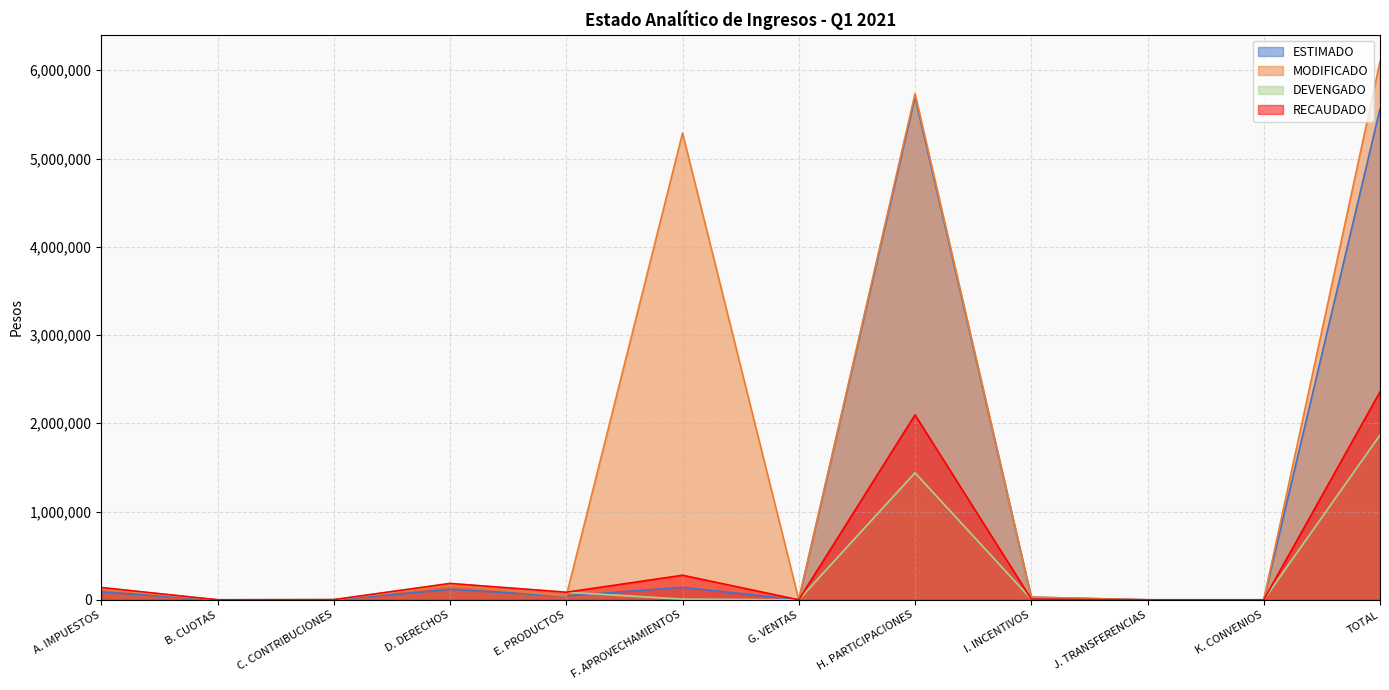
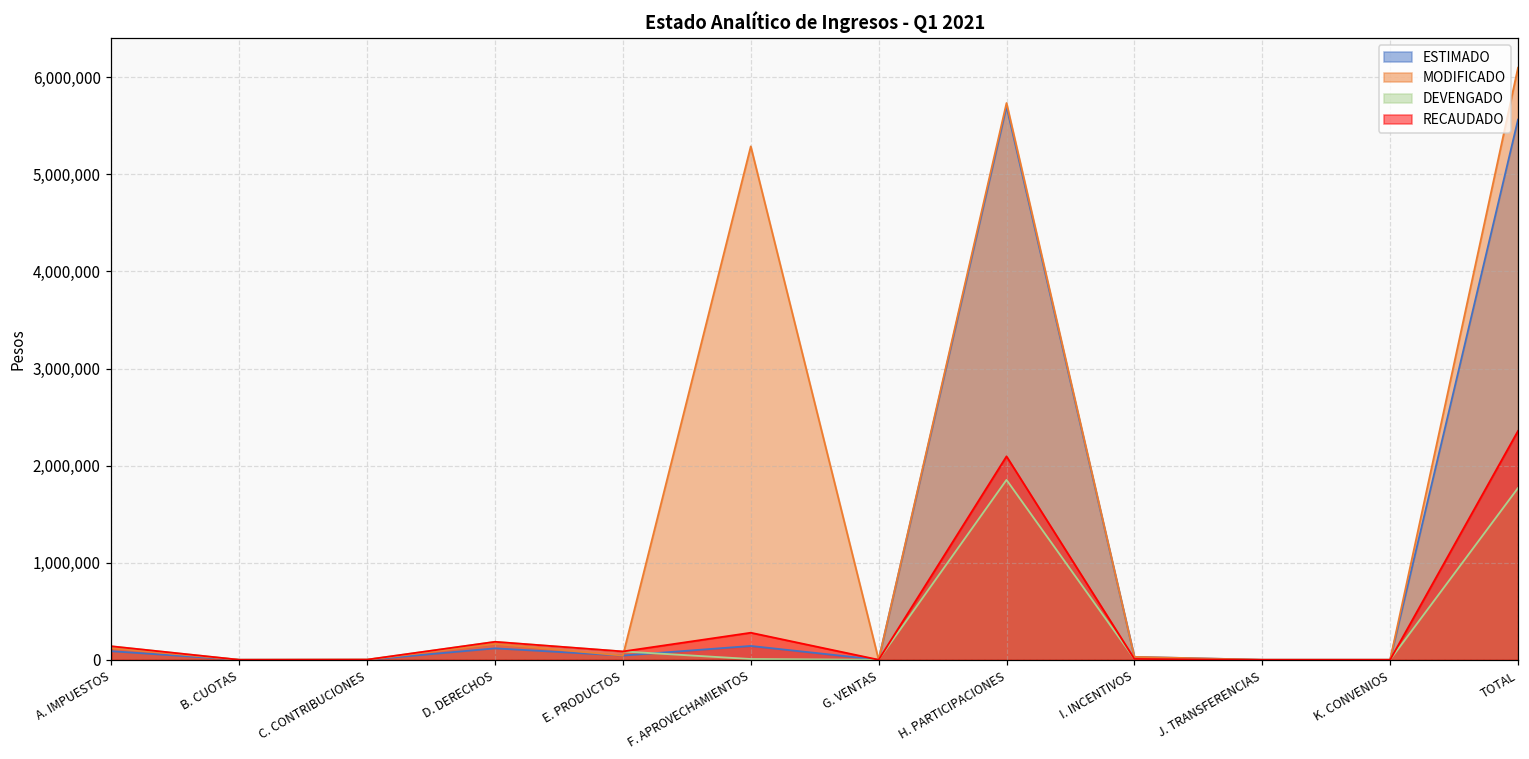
  {
    "ESTIMADO": {
      "A. IMPUESTOS": "100,000",
      "D. DERECHOS": "100,000",
      "F. APROVECHAMIENTOS": "100,000",
      "H. PARTICIPACIONES": "5,700,000",
      "TOTAL": "5,600,000"
    },
    "MODIFICADO": {
      "F. APROVECHAMIENTOS": "5,300,000",
      "H. PARTICIPACIONES": "5,700,000",
      "TOTAL": "6,100,000"
    },
    "DEVENGADO": {
      "F. APROVECHAMIENTOS": "0",
-     "H. PARTICIPACIONES": "1,400,000",
-     "TOTAL": "1,900,000"
+     "H. PARTICIPACIONES": "1,900,000",
+     "TOTAL": "1,800,000"
    },
    "RECAUDADO": {
      "F. APROVECHAMIENTOS": "300,000",
      "H. PARTICIPACIONES": "2,100,000",
      "TOTAL": "2,400,000"
    }
  }
